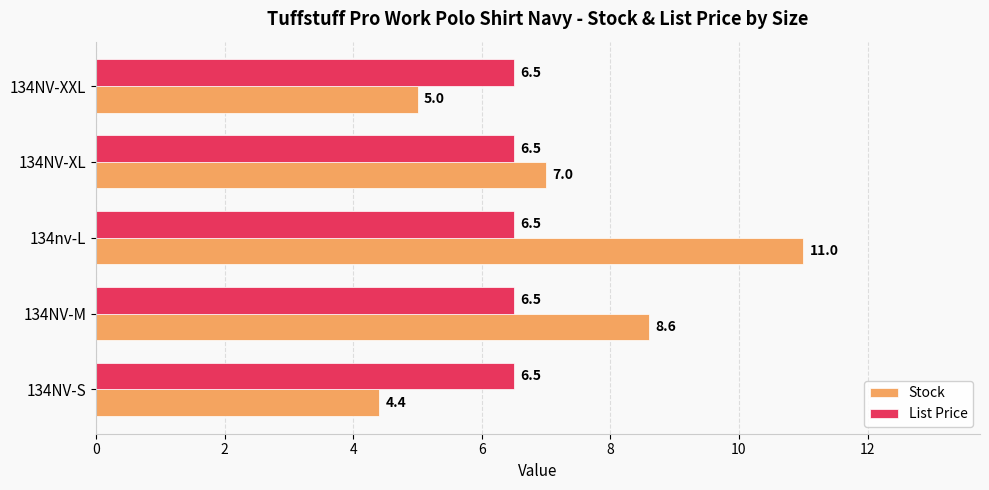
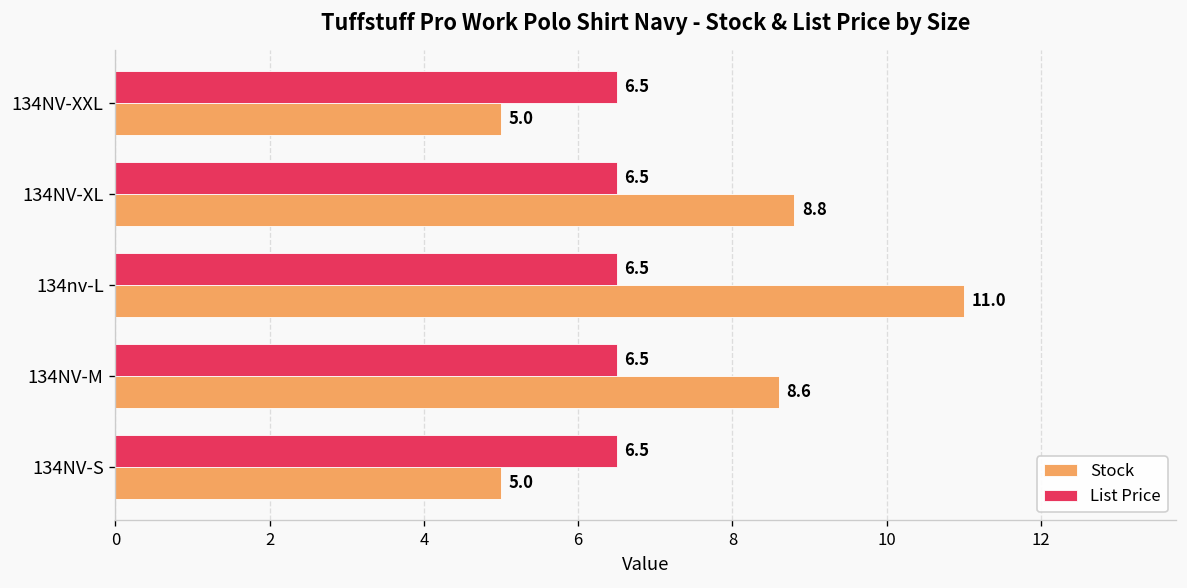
  {
    "Stock": {
      "134NV-XXL": 5.0,
-     "134NV-XL": 7.0,
+     "134NV-XL": 8.8,
      "134nv-L": 11.0,
      "134NV-M": 8.6,
-     "134NV-S": 4.4
+     "134NV-S": 5.0
    },
    "List Price": {
      "134NV-XXL": 6.5,
      "134NV-XL": 6.5,
      "134nv-L": 6.5,
      "134NV-M": 6.5,
      "134NV-S": 6.5
    }
  }
